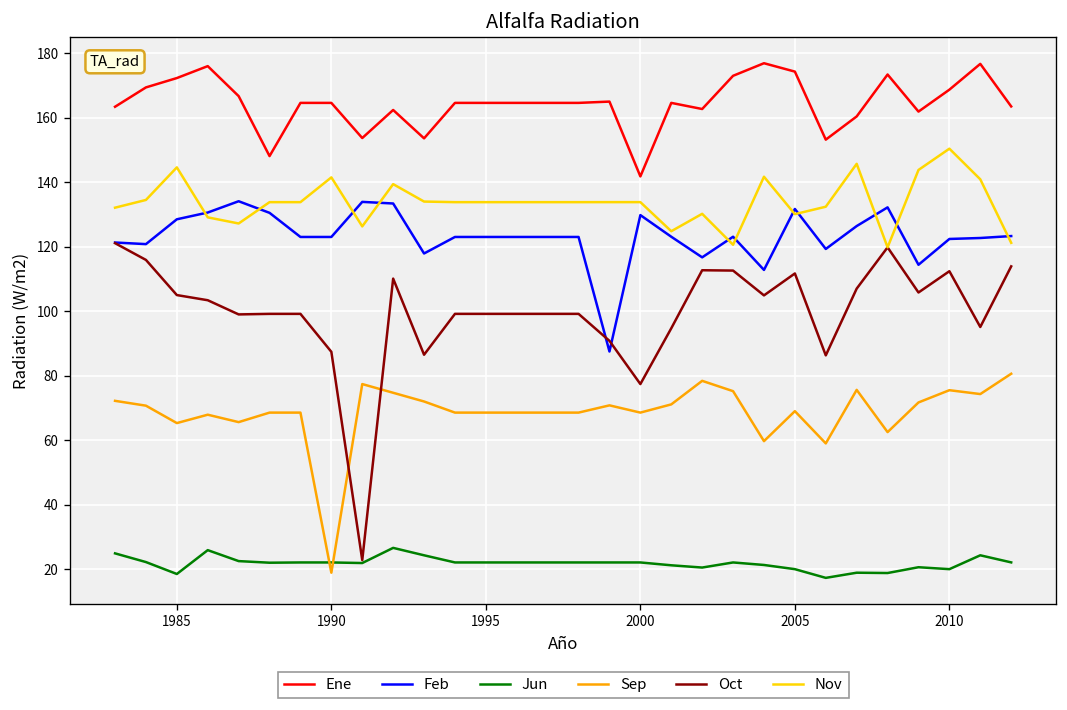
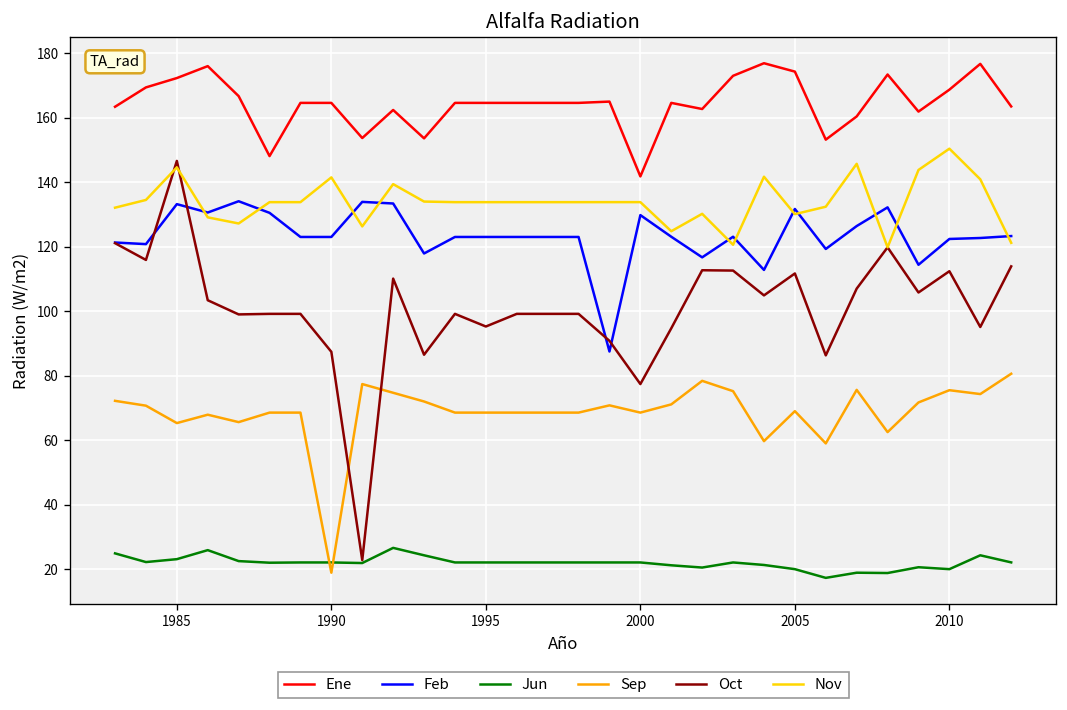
  {
    "Ene": {
      "1985": 172,
      "1990": 165,
      "1995": 165,
      "2000": 142,
      "2005": 174,
      "2010": 169
    },
    "Feb": {
-     "1985": 129,
+     "1985": 133,
      "1990": 123,
      "1995": 123,
      "2000": 130,
      "2005": 132,
      "2010": 122
    },
    "Jun": {
-     "1985": 19,
+     "1985": 23,
      "1990": 22,
      "1995": 22,
      "2000": 22,
      "2005": 20,
      "2010": 20
    },
    "Oct": {
-     "1985": 105,
+     "1985": 147,
      "1990": 87,
-     "1995": 99,
+     "1995": 95,
      "2000": 77,
      "2005": 112,
      "2010": 112
    }
  }
